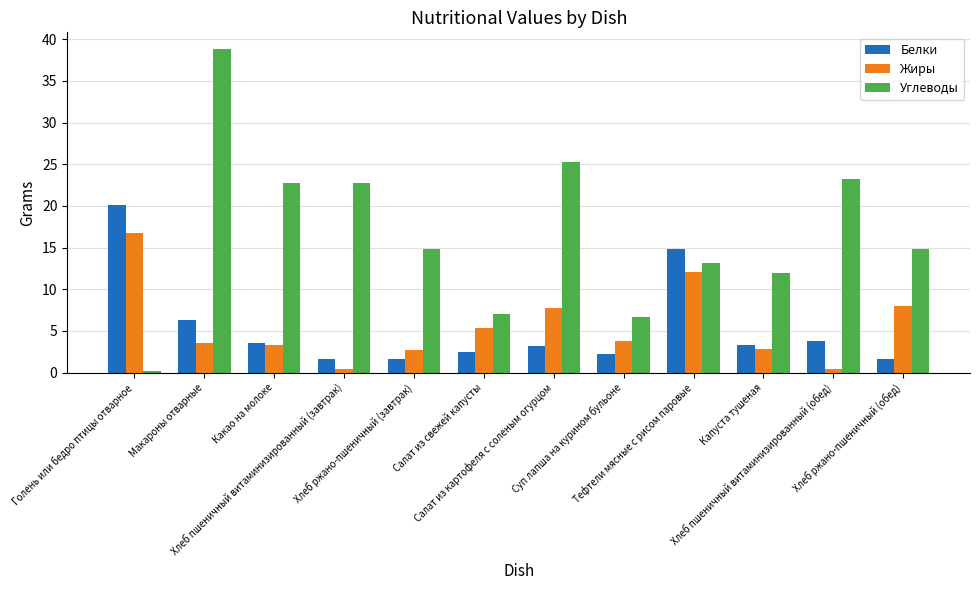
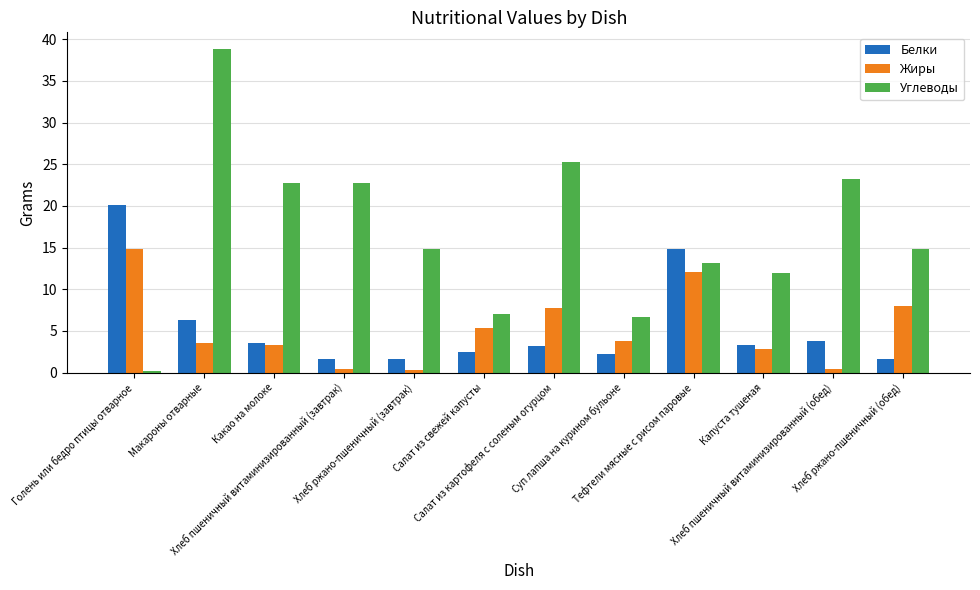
  {
    "Белки": {
      "Голень или бедро птицы отварное": 20,
      "Макароны отварные": 6,
      "Какао на молоке": 4,
      "Хлеб пшеничный витаминизированный (завтрак)": 2,
      "Хлеб ржано-пшеничный (завтрак)": 2,
      "Салат из свежей капусты": 3,
      "Салат из картофеля с соленым огурцом": 3,
      "Суп лапша на курином бульоне": 2,
      "Тефтели мясные с рисом паровые": 15,
      "Капуста тушеная": 3,
      "Хлеб пшеничный витаминизированный (обед)": 4,
      "Хлеб ржано-пшеничный (обед)": 2
    },
    "Жиры": {
-     "Голень или бедро птицы отварное": 17,
+     "Голень или бедро птицы отварное": 15,
      "Макароны отварные": 4,
      "Какао на молоке": 3,
      "Хлеб пшеничный витаминизированный (завтрак)": 0,
-     "Хлеб ржано-пшеничный (завтрак)": 3,
+     "Хлеб ржано-пшеничный (завтрак)": 0,
      "Салат из свежей капусты": 5,
      "Салат из картофеля с соленым огурцом": 8,
      "Суп лапша на курином бульоне": 4,
      "Тефтели мясные с рисом паровые": 12,
      "Капуста тушеная": 3,
      "Хлеб пшеничный витаминизированный (обед)": 0,
      "Хлеб ржано-пшеничный (обед)": 8
    },
    "Углеводы": {
      "Макароны отварные": 39,
      "Какао на молоке": 23,
      "Хлеб пшеничный витаминизированный (завтрак)": 23,
      "Хлеб ржано-пшеничный (завтрак)": 15,
      "Салат из свежей капусты": 7,
      "Салат из картофеля с соленым огурцом": 25,
      "Суп лапша на курином бульоне": 7,
      "Тефтели мясные с рисом паровые": 13,
      "Капуста тушеная": 12,
      "Хлеб пшеничный витаминизированный (обед)": 23,
      "Хлеб ржано-пшеничный (обед)": 15
    }
  }
